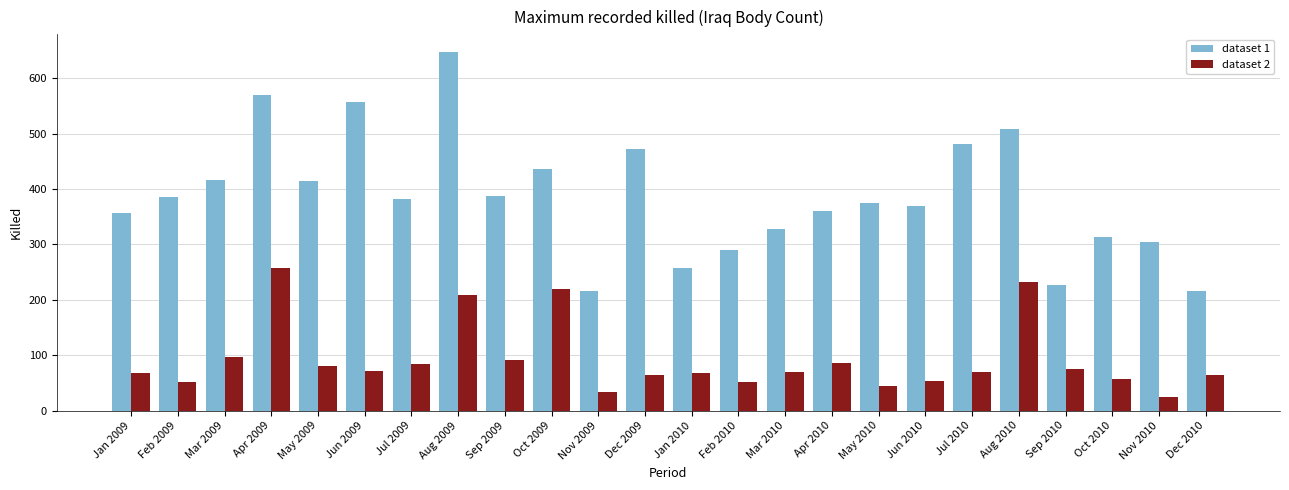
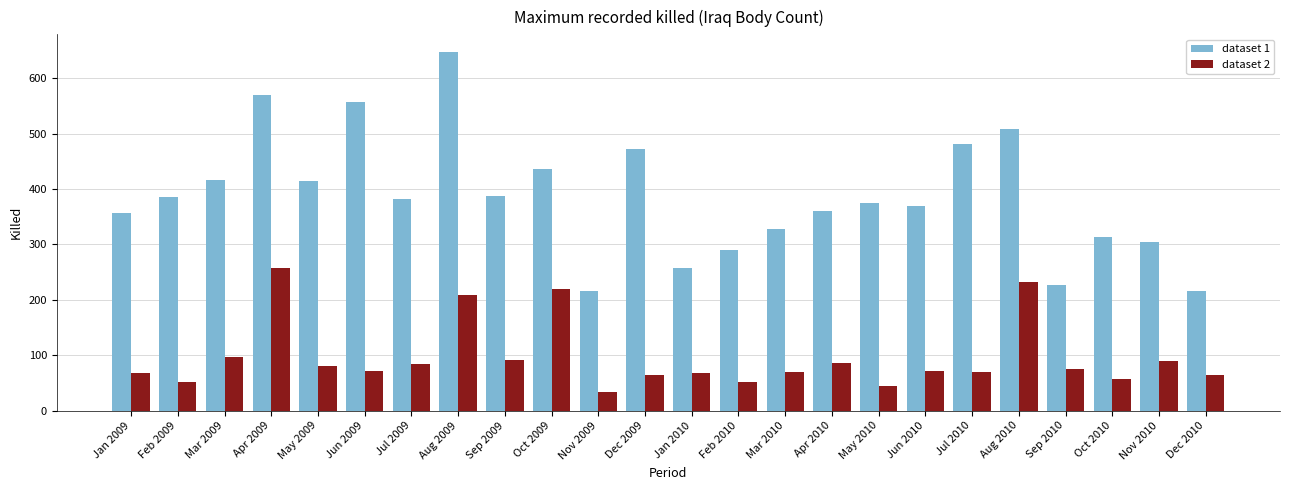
  {
    "dataset 1": {
      "Jan 2009": 360,
      "Feb 2009": 390,
      "Mar 2009": 420,
      "Apr 2009": 570,
      "May 2009": 410,
      "Jun 2009": 560,
      "Jul 2009": 380,
      "Aug 2009": 650,
      "Sep 2009": 390,
      "Oct 2009": 440,
      "Nov 2009": 220,
      "Dec 2009": 470,
      "Jan 2010": 260,
      "Feb 2010": 290,
      "Mar 2010": 330,
      "Apr 2010": 360,
      "May 2010": 380,
      "Jun 2010": 370,
      "Jul 2010": 480,
      "Aug 2010": 510,
      "Sep 2010": 230,
      "Oct 2010": 310,
      "Nov 2010": 300,
      "Dec 2010": 220
    },
    "dataset 2": {
      "Jan 2009": 70,
      "Feb 2009": 50,
      "Mar 2009": 100,
      "Apr 2009": 260,
      "May 2009": 80,
      "Jun 2009": 70,
      "Jul 2009": 80,
      "Aug 2009": 210,
      "Sep 2009": 90,
      "Oct 2009": 220,
      "Nov 2009": 30,
      "Dec 2009": 70,
      "Jan 2010": 70,
      "Feb 2010": 50,
      "Mar 2010": 70,
      "Apr 2010": 90,
      "May 2010": 50,
-     "Jun 2010": 50,
+     "Jun 2010": 70,
      "Jul 2010": 70,
      "Aug 2010": 230,
      "Sep 2010": 80,
      "Oct 2010": 60,
-     "Nov 2010": 20,
+     "Nov 2010": 90,
      "Dec 2010": 60
    }
  }
